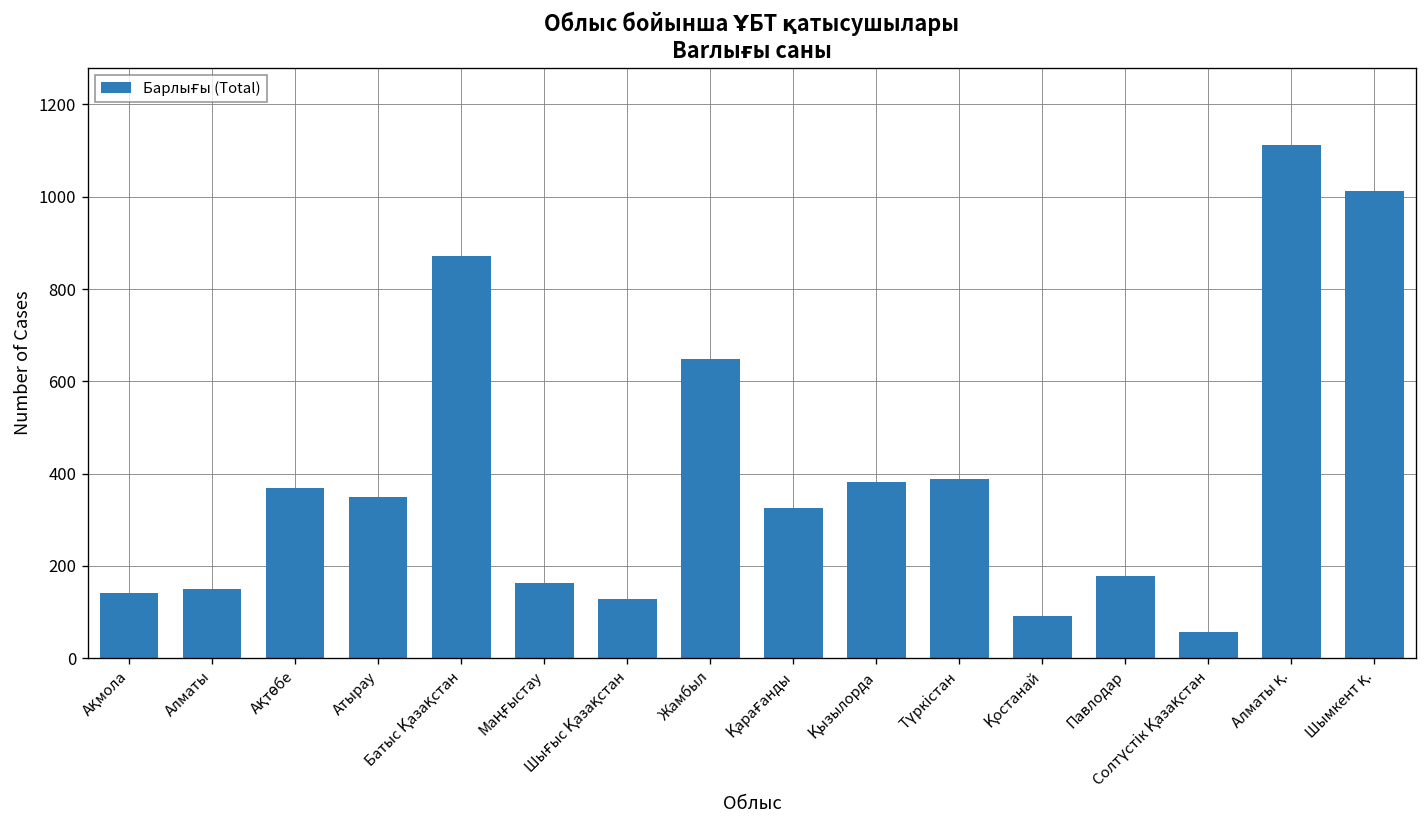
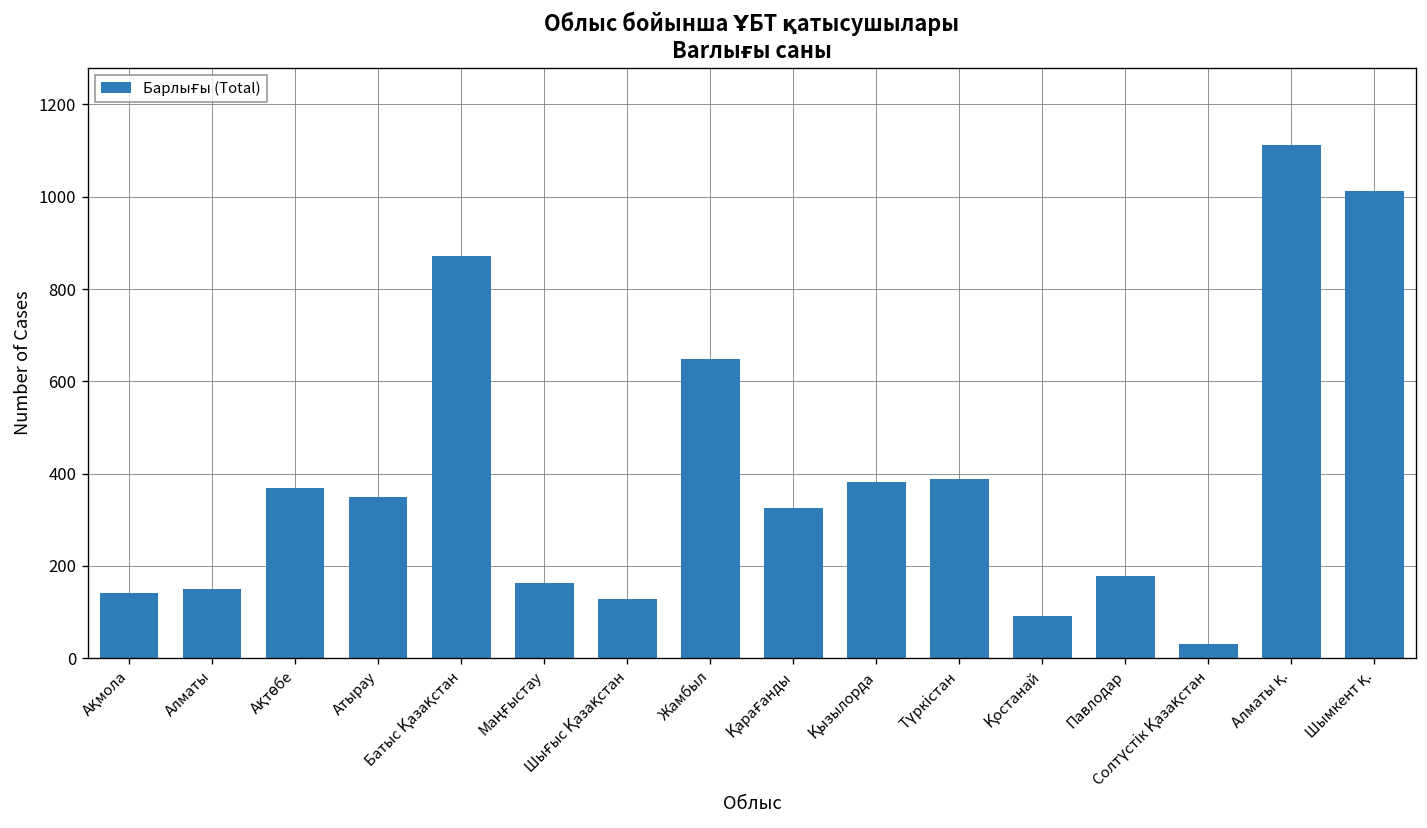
  {
    "Ақмола": 140,
    "Алматы": 150,
    "Ақтөбе": 370,
    "Атырау": 350,
    "Батыс Қазақстан": 870,
    "Маңғыстау": 160,
    "Шығыс Қазақстан": 130,
    "Жамбыл": 650,
    "Қарағанды": 330,
    "Қызылорда": 380,
    "Түркістан": 390,
    "Қостанай": 90,
    "Павлодар": 180,
-   "Солтүстік Қазақстан": 60,
+   "Солтүстік Қазақстан": 30,
    "Алматы қ.": 1110,
    "Шымкент қ.": 1010
  }
